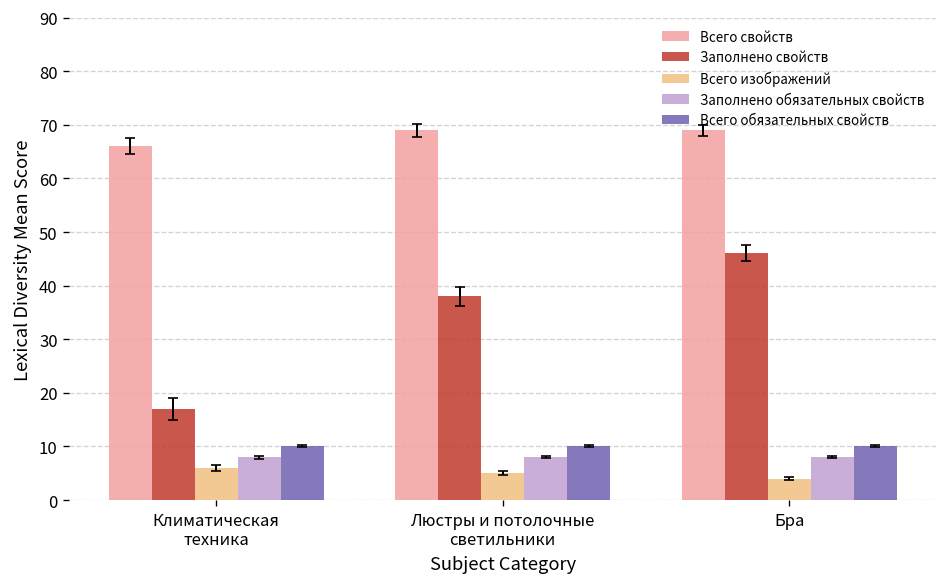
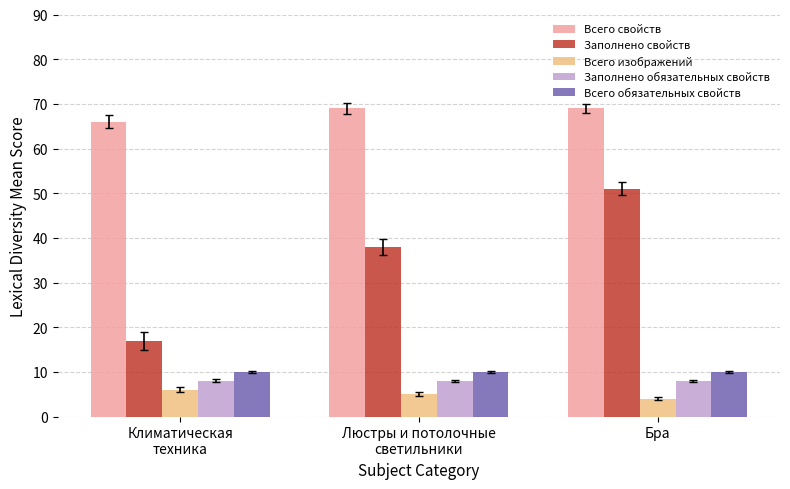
  {
    "Заполнено свойств": {
      "Климатическая техника": 17,
      "Люстры и потолочные светильники": 38,
-     "Бра": 46
+     "Бра": 51
    },
    "Заполнено обязательных свойств": {
      "Климатическая техника": 8,
      "Люстры и потолочные светильники": 8,
      "Бра": 8
    },
    "Всего обязательных свойств": {
      "Климатическая техника": 10,
      "Люстры и потолочные светильники": 10,
      "Бра": 10
    }
  }
